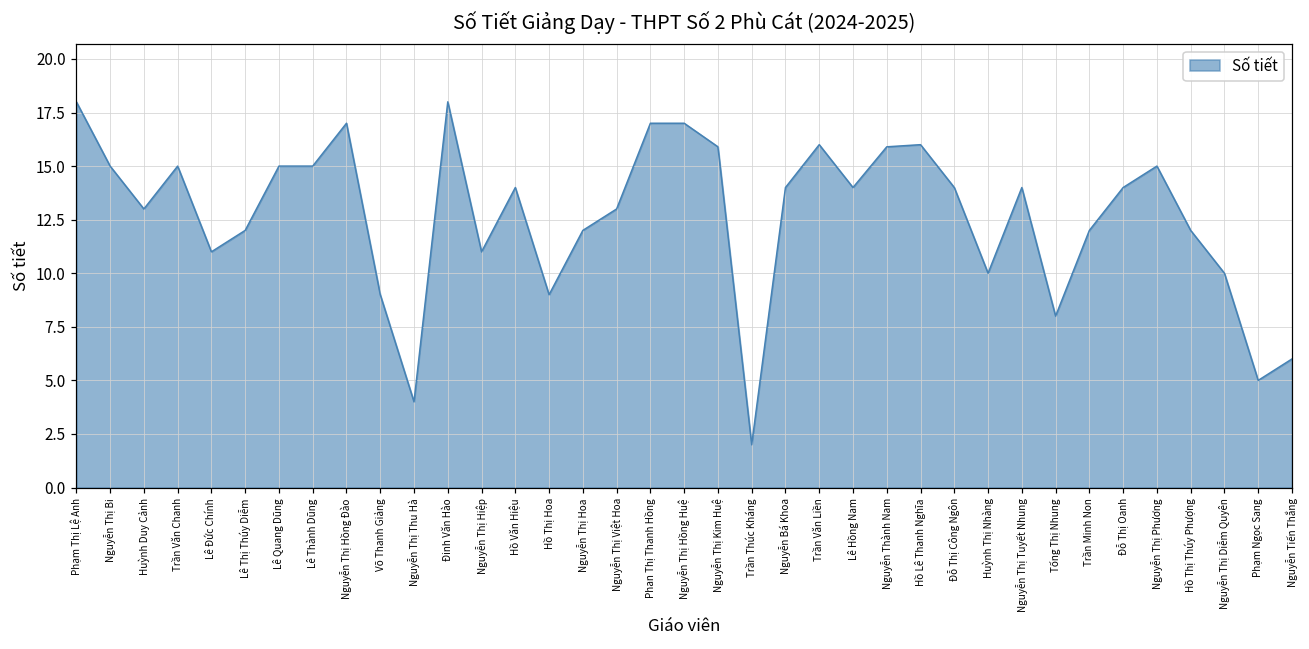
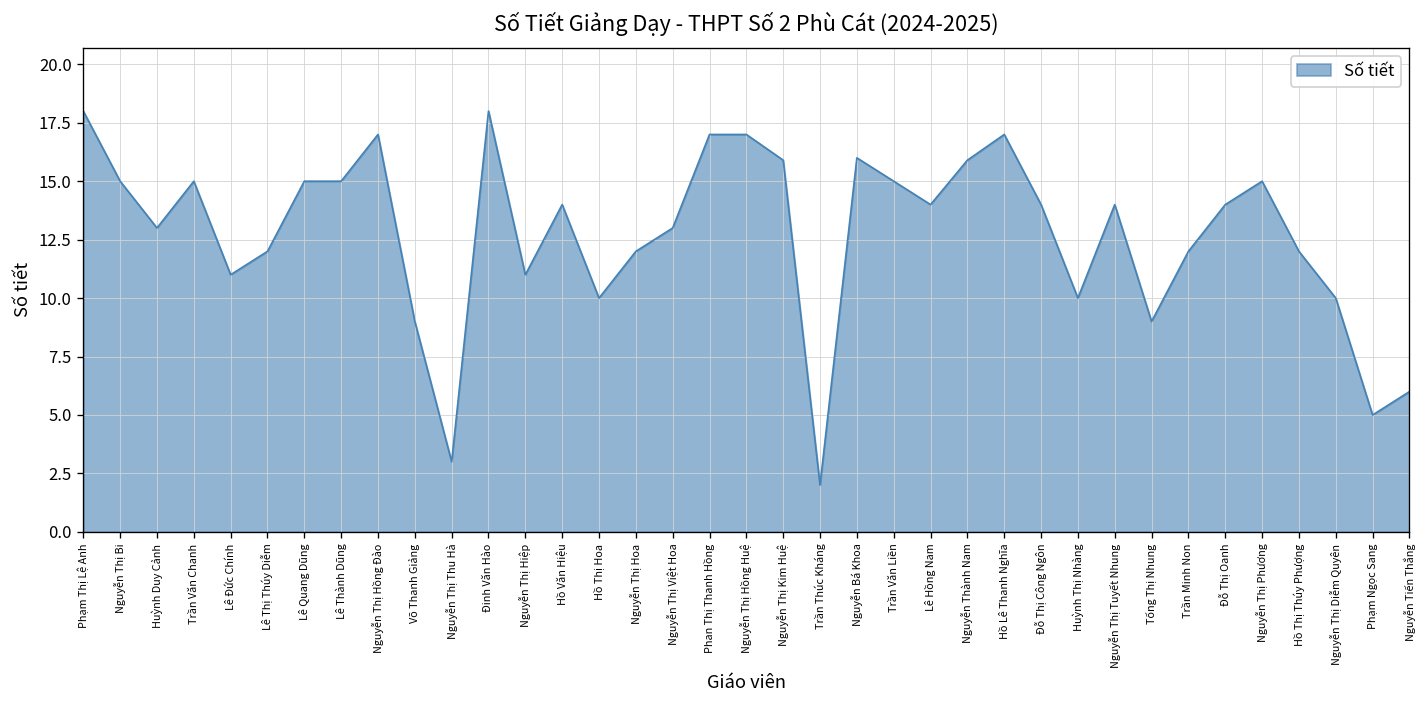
  {
    "Phạm Thị Lệ Anh": 18,
    "Nguyễn Thị Bi": 15,
    "Huỳnh Duy Cảnh": 13,
    "Trần Văn Chanh": 15,
    "Lê Đức Chính": 11,
    "Lê Thị Thúy Diễm": 12,
    "Lê Quang Dũng": 15,
    "Lê Thành Dũng": 15,
    "Nguyễn Thị Hồng Đào": 17,
    "Võ Thanh Giảng": 9,
-   "Nguyễn Thị Thu Hà": 4,
+   "Nguyễn Thị Thu Hà": 3,
    "Đinh Văn Hào": 18,
    "Nguyễn Thị Hiệp": 11,
    "Hồ Văn Hiệu": 14,
-   "Hồ Thị Hoa": 9,
+   "Hồ Thị Hoa": 10,
    "Nguyễn Thị Hoa": 12,
    "Nguyễn Thị Việt Hoa": 13,
    "Phan Thị Thanh Hồng": 17,
    "Nguyễn Thị Hồng Huệ": 17,
    "Nguyễn Thị Kim Huệ": 16,
    "Trần Thúc Kháng": 2,
-   "Nguyễn Bá Khoa": 14,
-   "Trần Văn Liền": 16,
+   "Nguyễn Bá Khoa": 16,
+   "Trần Văn Liền": 15,
    "Lê Hồng Nam": 14,
    "Nguyễn Thành Nam": 16,
-   "Hồ Lê Thanh Nghĩa": 16,
+   "Hồ Lê Thanh Nghĩa": 17,
    "Đỗ Thị Công Ngôn": 14,
    "Huỳnh Thị Nhàng": 10,
    "Nguyễn Thị Tuyết Nhung": 14,
-   "Tống Thị Nhung": 8,
+   "Tống Thị Nhung": 9,
    "Trần Minh Non": 12,
    "Đỗ Thị Oanh": 14,
    "Nguyễn Thị Phương": 15,
    "Hồ Thị Thúy Phượng": 12,
    "Nguyễn Thị Diễm Quyên": 10,
    "Phạm Ngọc Sang": 5,
    "Nguyễn Tiến Thắng": 6
  }
